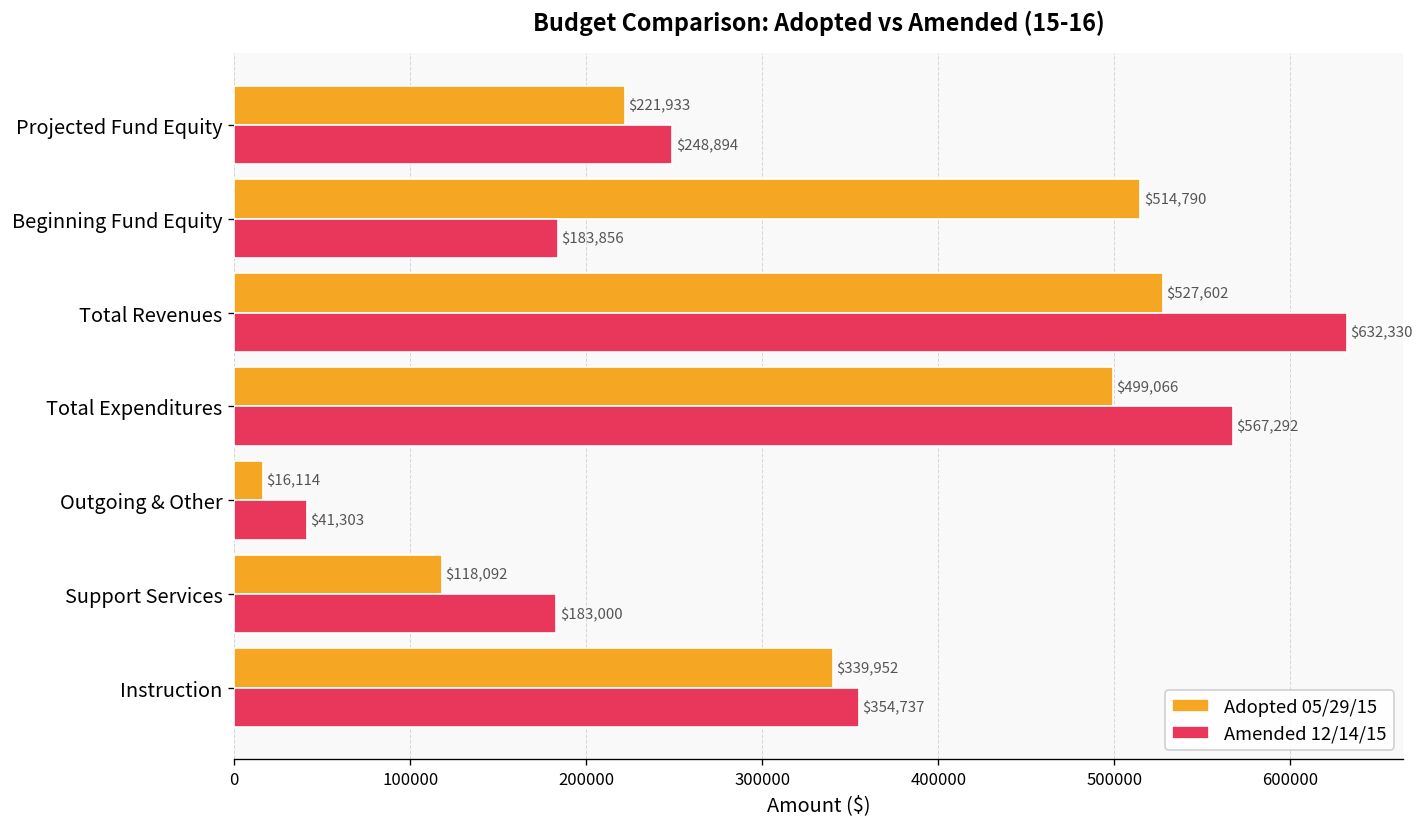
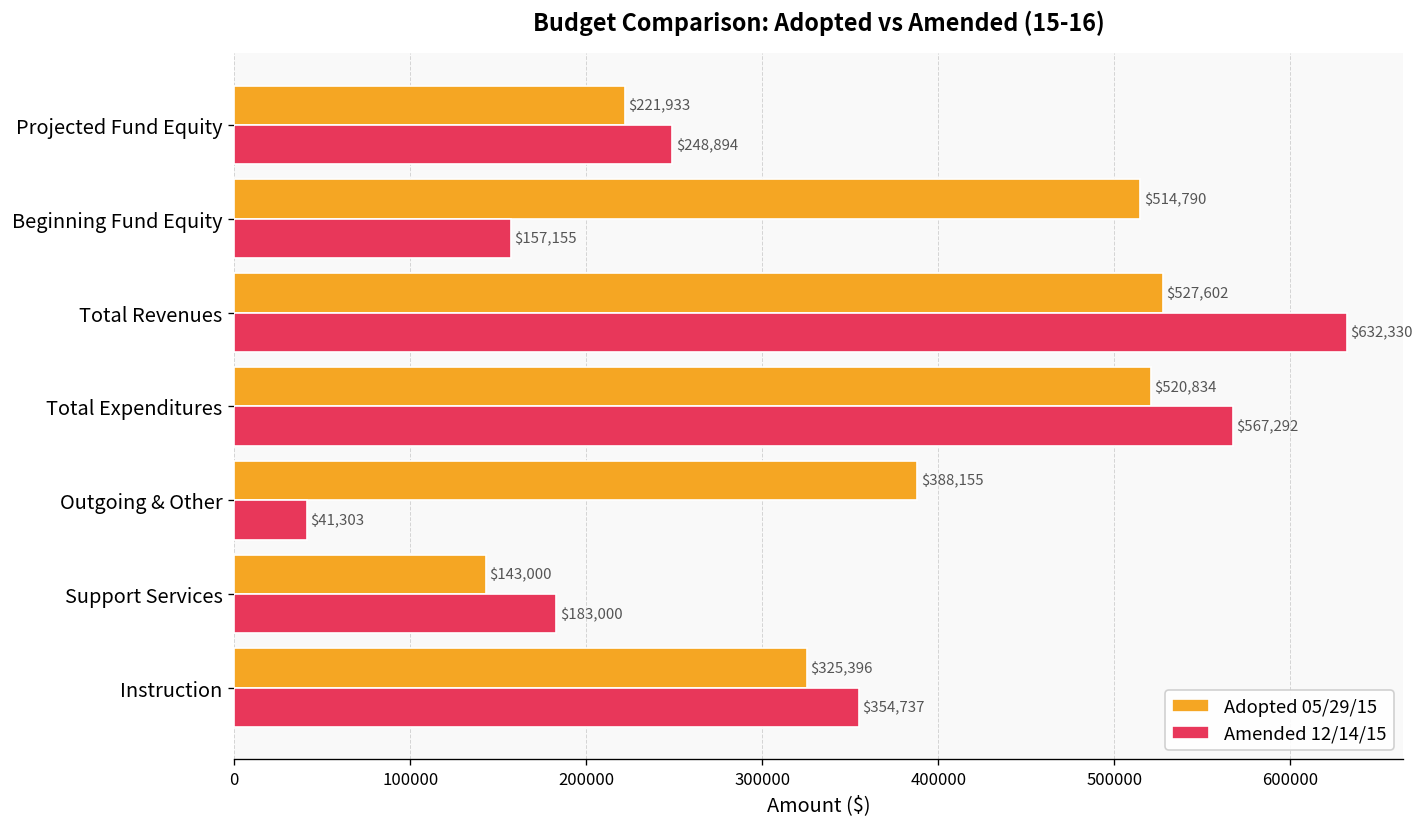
  {
    "Adopted 05/29/15": {
      "Projected Fund Equity": "$221,933",
      "Beginning Fund Equity": "$514,790",
      "Total Revenues": "$527,602",
-     "Total Expenditures": "$499,066",
-     "Outgoing & Other": "$16,114",
-     "Support Services": "$118,092",
-     "Instruction": "$339,952"
+     "Total Expenditures": "$520,834",
+     "Outgoing & Other": "$388,155",
+     "Support Services": "$143,000",
+     "Instruction": "$325,396"
    },
    "Amended 12/14/15": {
      "Projected Fund Equity": "$248,894",
-     "Beginning Fund Equity": "$183,856",
+     "Beginning Fund Equity": "$157,155",
      "Total Revenues": "$632,330",
      "Total Expenditures": "$567,292",
      "Outgoing & Other": "$41,303",
      "Support Services": "$183,000",
      "Instruction": "$354,737"
    }
  }
